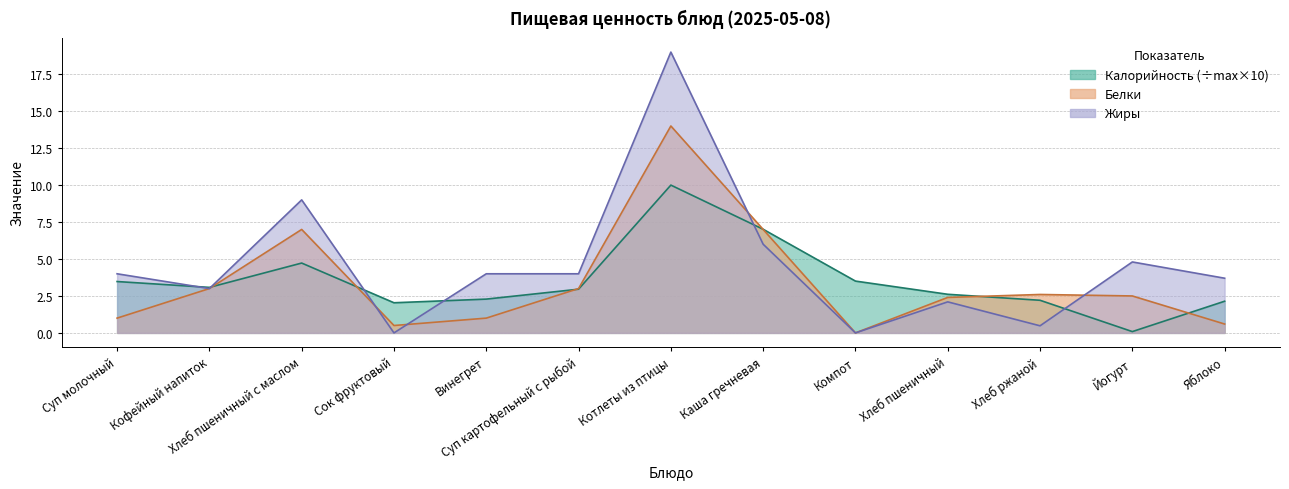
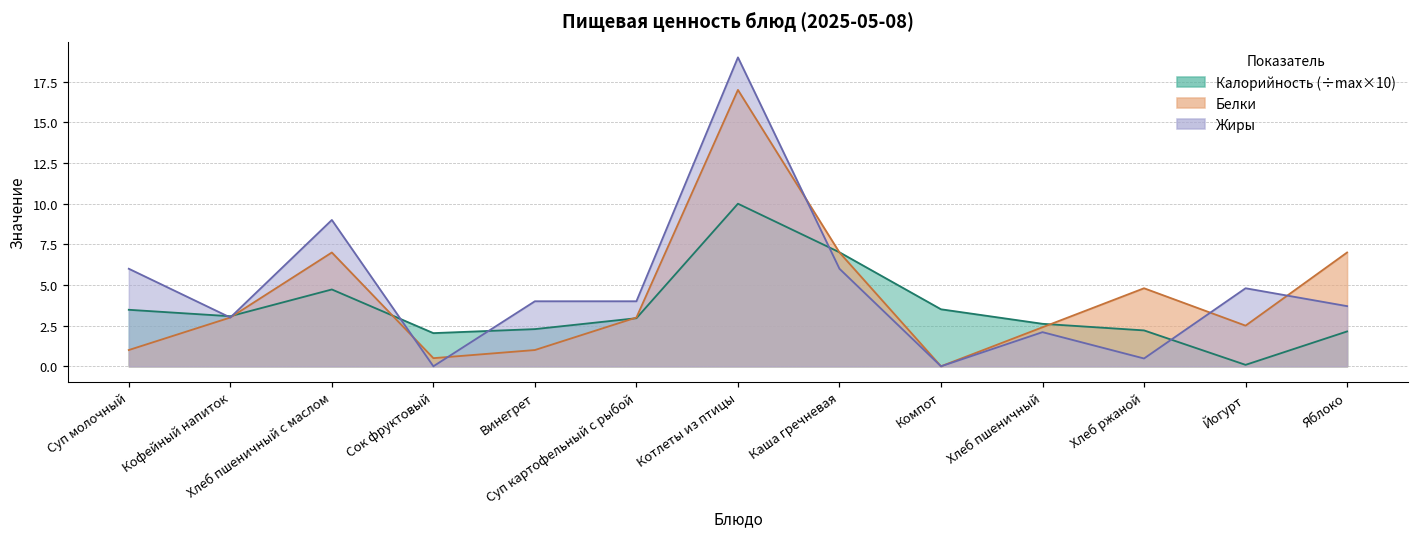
  {
    "Белки": {
      "Суп молочный": 1.0,
      "Хлеб пшеничный с маслом": 7.0,
      "Сок фруктовый": 0.5,
      "Винегрет": 1.0,
-     "Котлеты из птицы": 14,
+     "Котлеты из птицы": 17,
      "Хлеб пшеничный": 2.4,
-     "Хлеб ржаной": 2.6,
+     "Хлеб ржаной": 4.8,
      "Йогурт": 2.5,
-     "Яблоко": 0.6
+     "Яблоко": 7.0
    },
    "Жиры": {
-     "Суп молочный": 4,
+     "Суп молочный": 6,
      "Хлеб пшеничный с маслом": 9,
      "Сок фруктовый": 0,
      "Винегрет": 4,
      "Суп картофельный с рыбой": 4,
      "Котлеты из птицы": 19,
      "Каша гречневая": 6,
      "Хлеб пшеничный": 2,
      "Хлеб ржаной": 0.5,
      "Йогурт": 4.8,
      "Яблоко": 3.7
    }
  }
